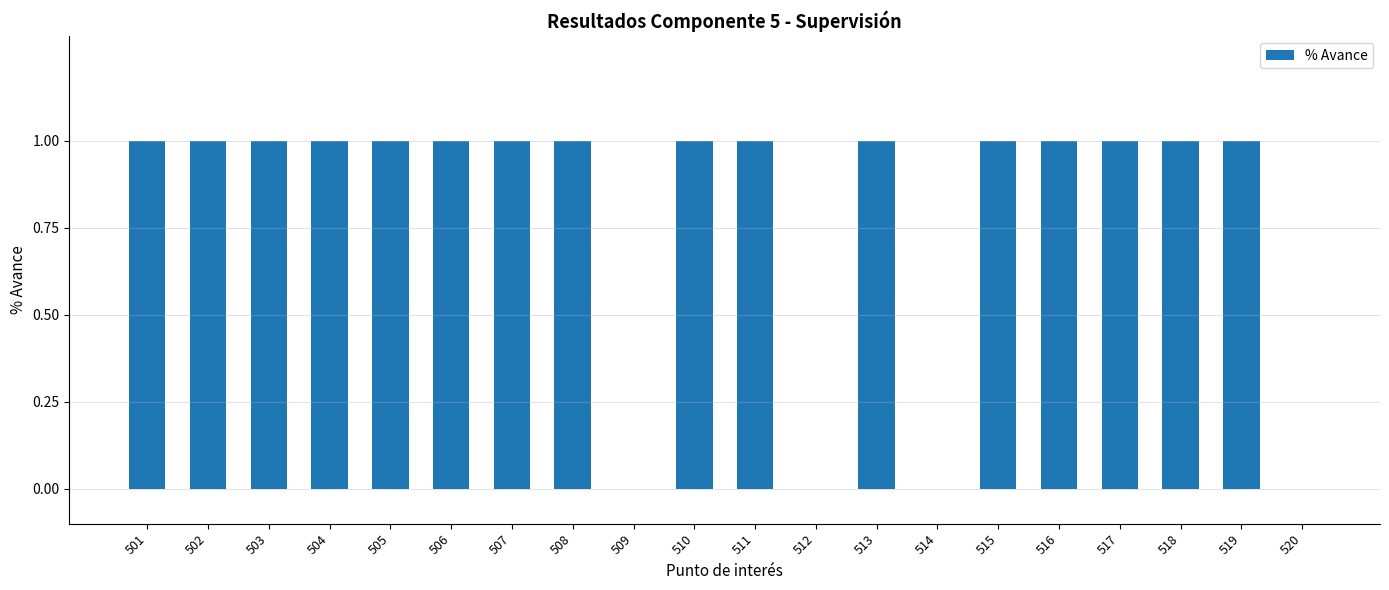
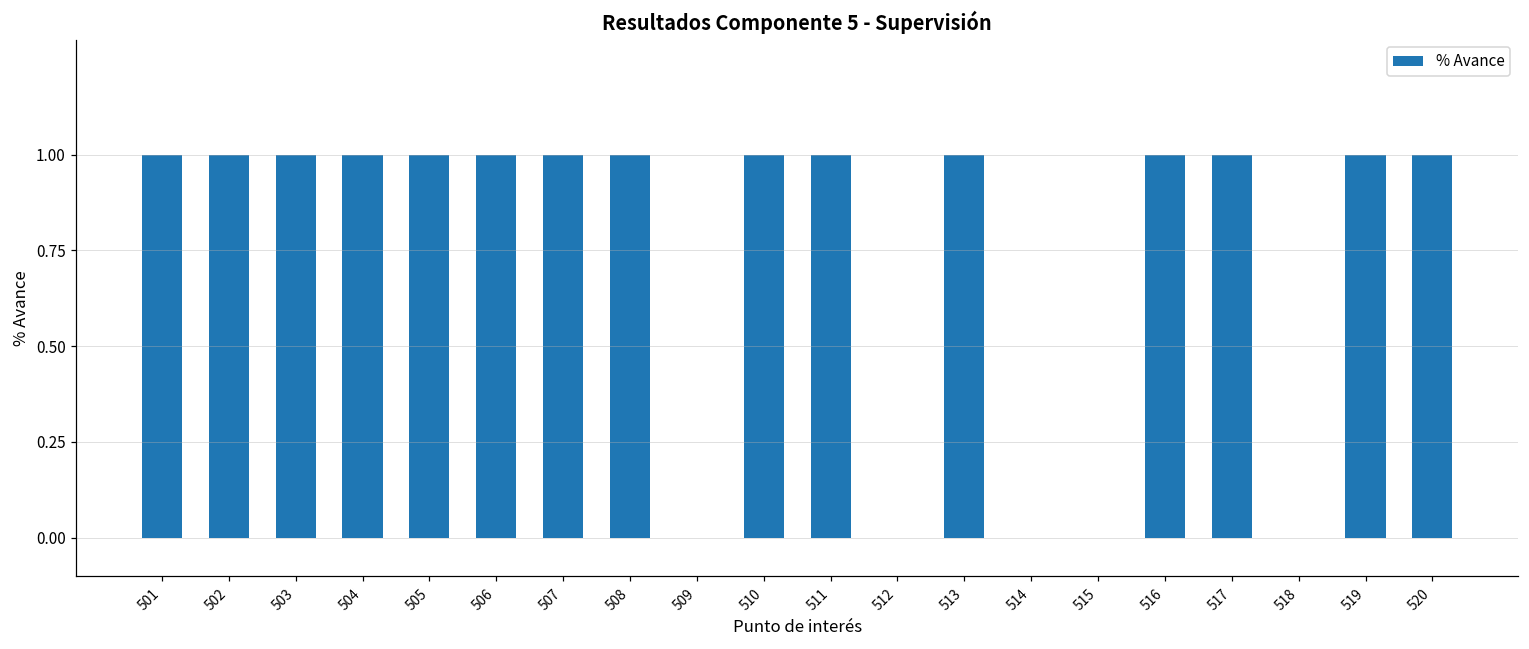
  {
    "501": 1,
    "502": 1,
    "503": 1,
    "504": 1,
    "505": 1,
    "506": 1,
    "507": 1,
    "508": 1,
    "509": 0,
    "510": 1,
    "511": 1,
    "512": 0,
    "513": 1,
    "514": 0,
-   "515": 1,
+   "515": 0,
    "516": 1,
    "517": 1,
-   "518": 1,
+   "518": 0,
    "519": 1,
-   "520": 0
+   "520": 1
  }
